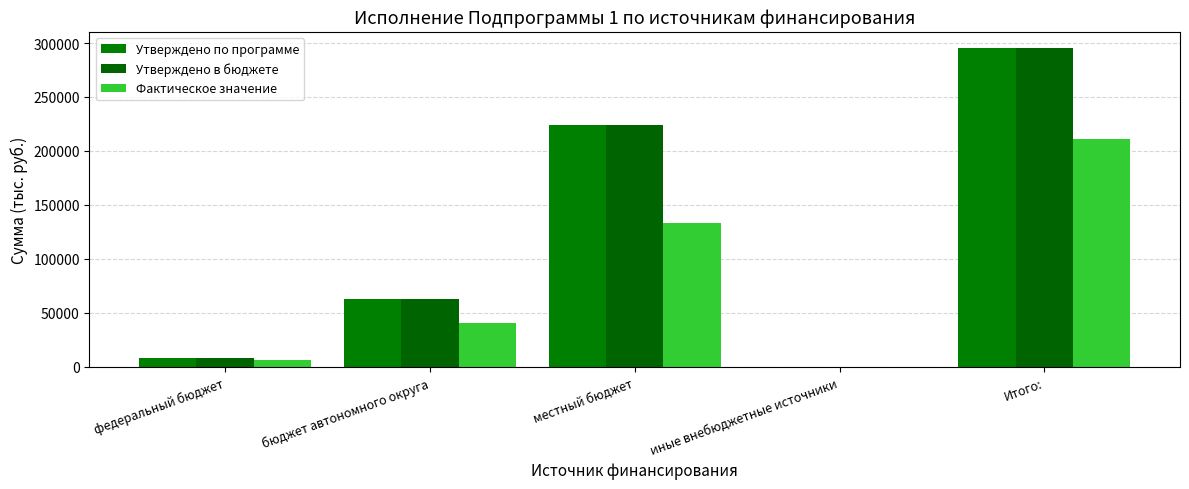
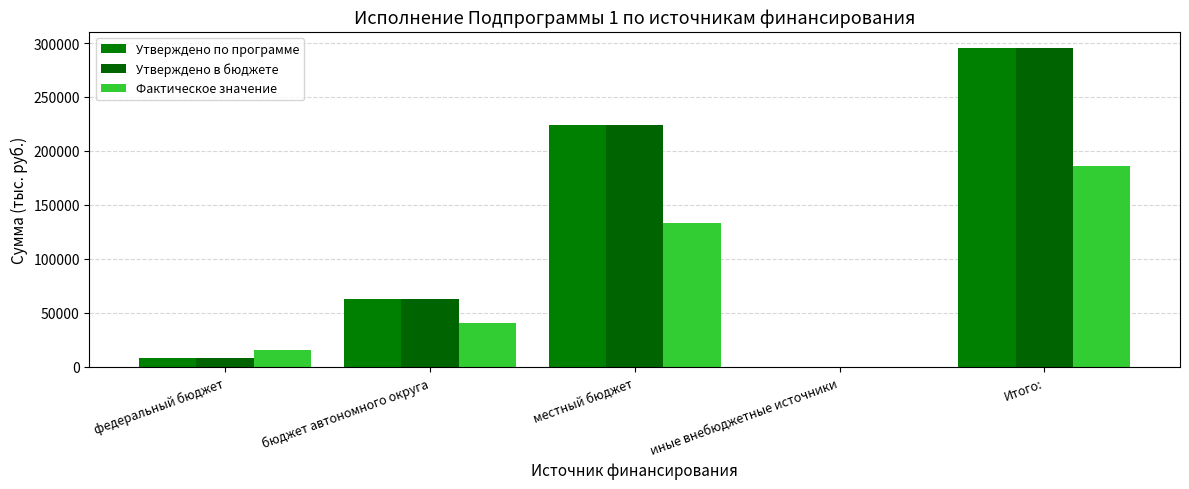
  {
    "Фактическое значение": {
-     "федеральный бюджет": 7000,
+     "федеральный бюджет": 15000,
      "бюджет автономного округа": 41000,
      "местный бюджет": 134000,
      "иные внебюджетные источники": 0,
-     "Итого:": 211000
+     "Итого:": 186000
    }
  }
